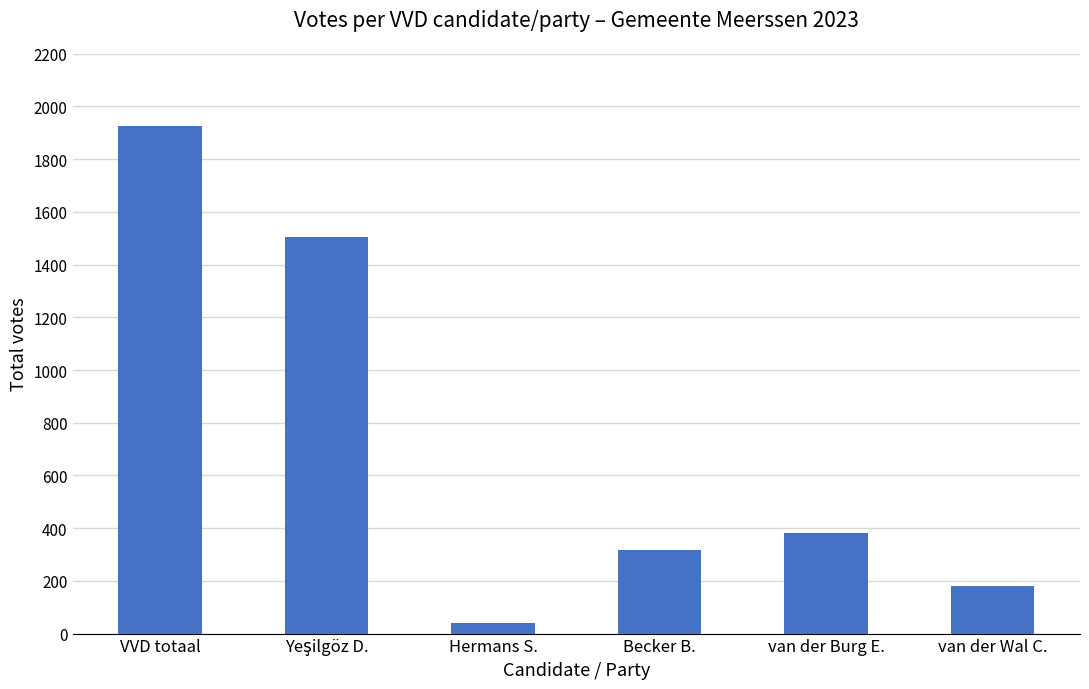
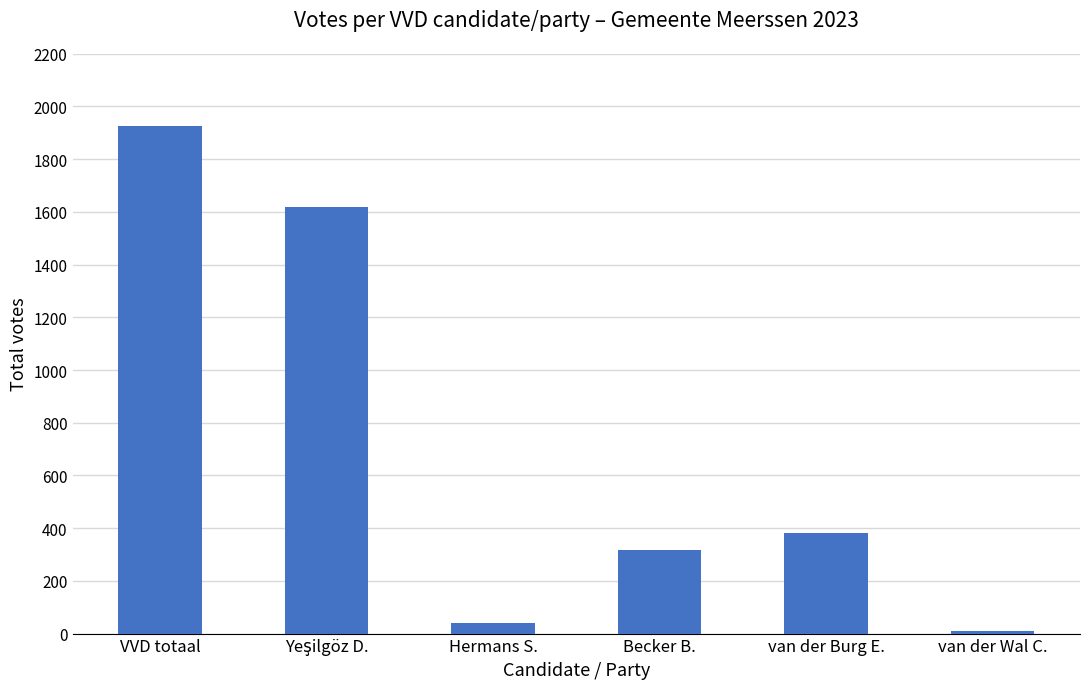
  {
    "VVD totaal": 1930,
-   "Yeşilgöz D.": 1510,
+   "Yeşilgöz D.": 1620,
    "Hermans S.": 40,
    "Becker B.": 320,
    "van der Burg E.": 380,
-   "van der Wal C.": 180
+   "van der Wal C.": 10
  }
